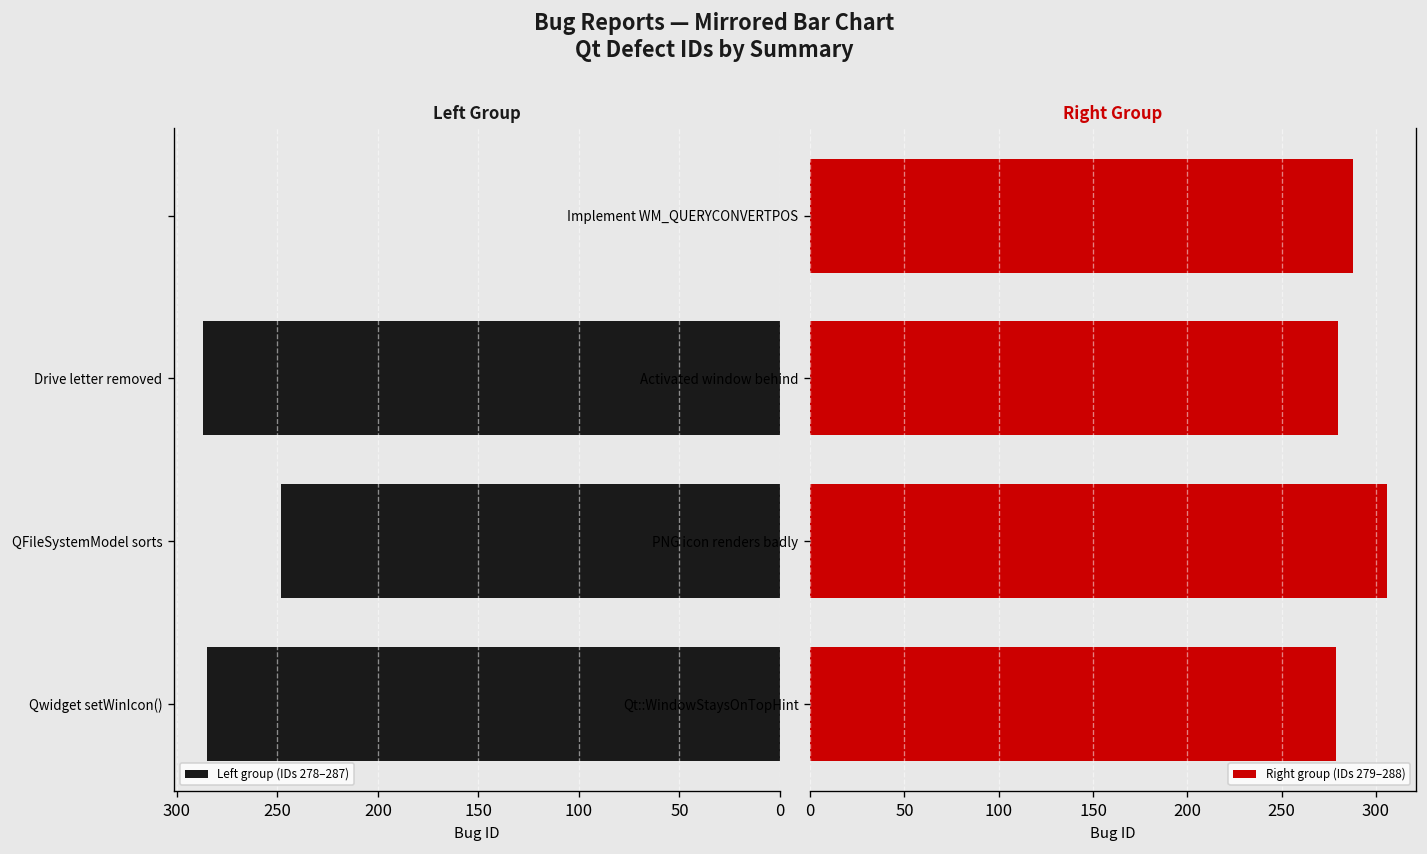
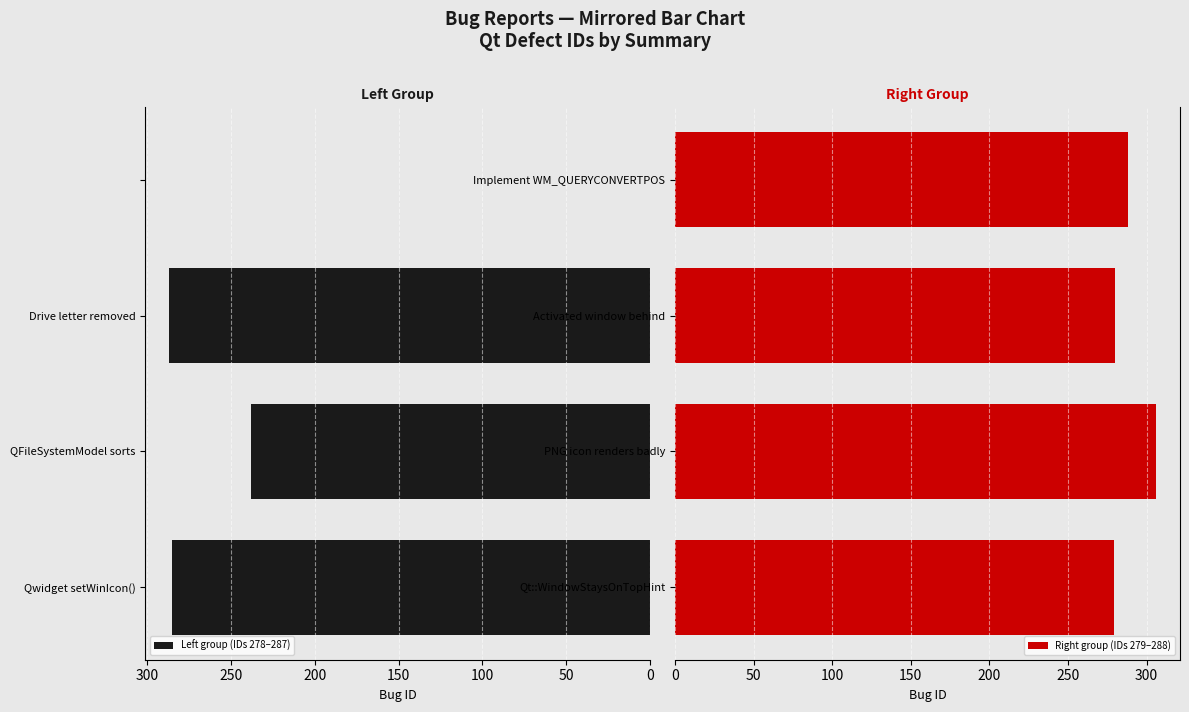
  {
    "Left Group": {
      "Drive letter removed": 287,
-     "QFileSystemModel sorts": 248,
+     "QFileSystemModel sorts": 238,
      "Qwidget setWinIcon()": 285
    }
  }
